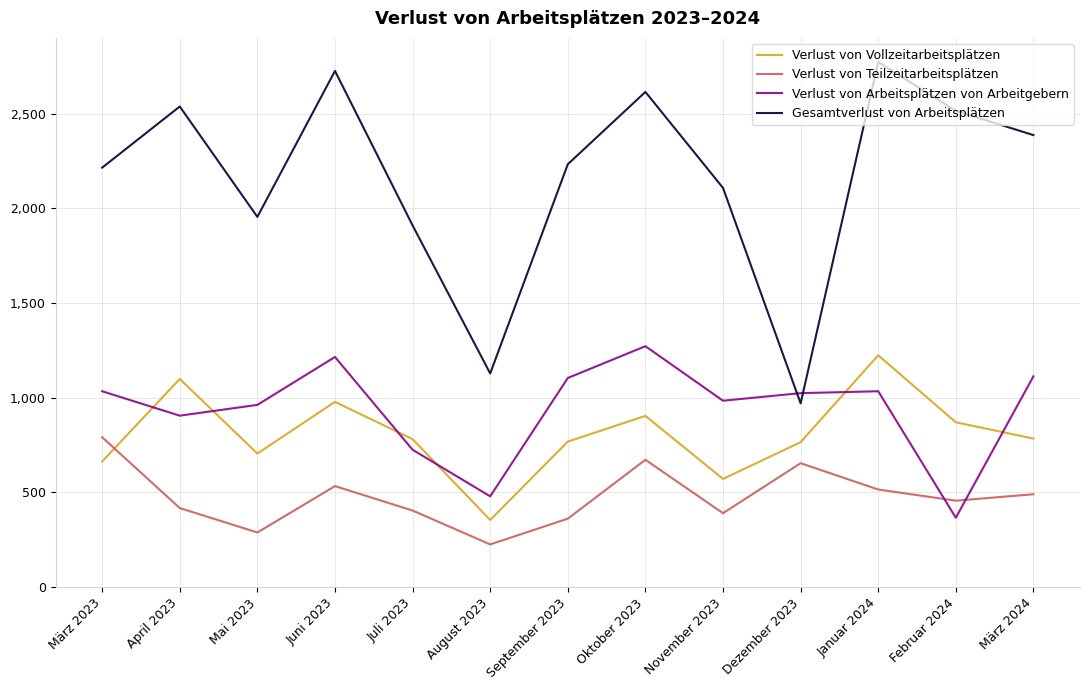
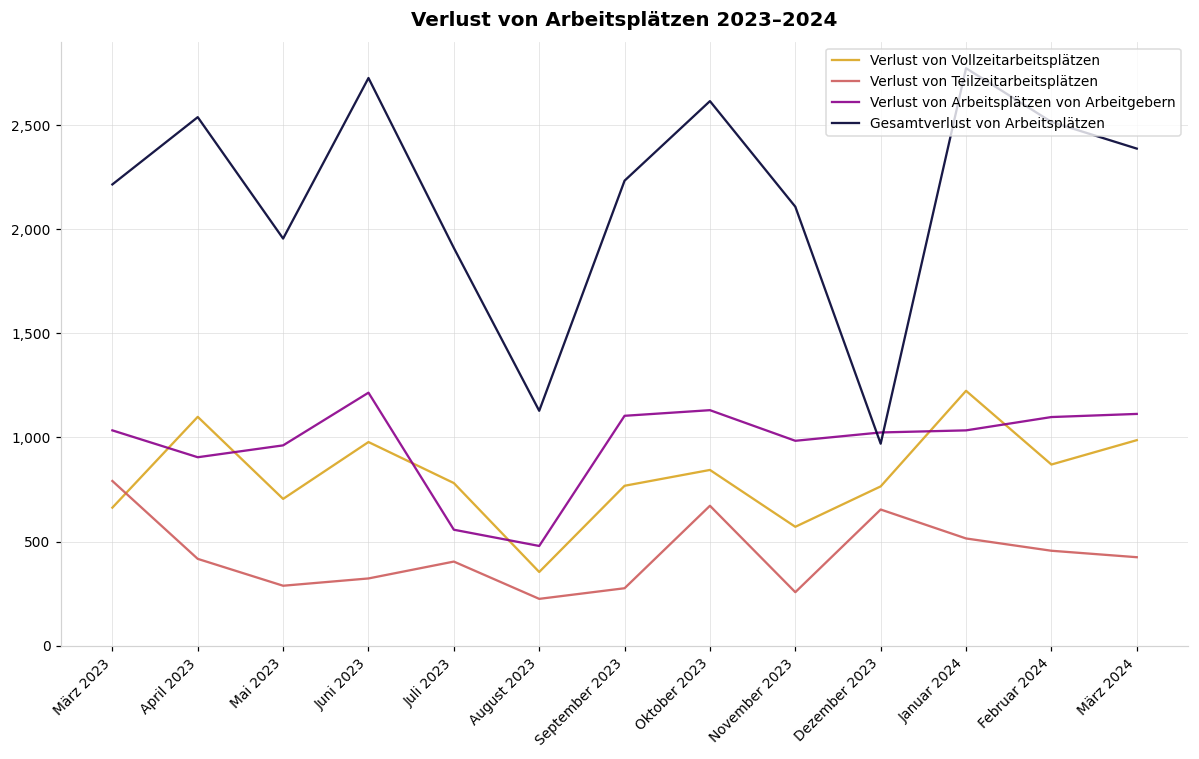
  {
    "Verlust von Vollzeitarbeitsplätzen": {
      "März 2023": "660",
      "April 2023": "1,100",
      "Mai 2023": "710",
      "Juni 2023": "980",
      "Juli 2023": "780",
      "August 2023": "350",
      "September 2023": "770",
-     "Oktober 2023": "900",
+     "Oktober 2023": "840",
      "November 2023": "570",
      "Dezember 2023": "770",
      "Januar 2024": "1,220",
      "Februar 2024": "870",
-     "März 2024": "780"
+     "März 2024": "990"
    },
    "Verlust von Teilzeitarbeitsplätzen": {
      "März 2023": "790",
      "April 2023": "420",
      "Mai 2023": "290",
-     "Juni 2023": "530",
+     "Juni 2023": "320",
      "Juli 2023": "400",
      "August 2023": "230",
-     "September 2023": "360",
+     "September 2023": "280",
      "Oktober 2023": "670",
-     "November 2023": "390",
+     "November 2023": "260",
      "Dezember 2023": "650",
      "Januar 2024": "520",
      "Februar 2024": "460",
-     "März 2024": "490"
+     "März 2024": "430"
    },
    "Verlust von Arbeitsplätzen von Arbeitgebern": {
      "März 2023": "1,030",
      "April 2023": "910",
      "Mai 2023": "960",
      "Juni 2023": "1,220",
-     "Juli 2023": "730",
+     "Juli 2023": "560",
      "August 2023": "480",
      "September 2023": "1,100",
-     "Oktober 2023": "1,270",
+     "Oktober 2023": "1,130",
      "November 2023": "980",
      "Dezember 2023": "1,020",
      "Januar 2024": "1,030",
-     "Februar 2024": "370",
+     "Februar 2024": "1,100",
      "März 2024": "1,110"
    },
    "Gesamtverlust von Arbeitsplätzen": {
      "März 2023": "2,220",
      "April 2023": "2,540",
      "Mai 2023": "1,960",
      "Juni 2023": "2,730",
      "Juli 2023": "1,910",
      "August 2023": "1,130",
      "September 2023": "2,230",
      "Oktober 2023": "2,620",
      "November 2023": "2,110",
      "Dezember 2023": "970",
      "März 2024": "2,390"
    }
  }
